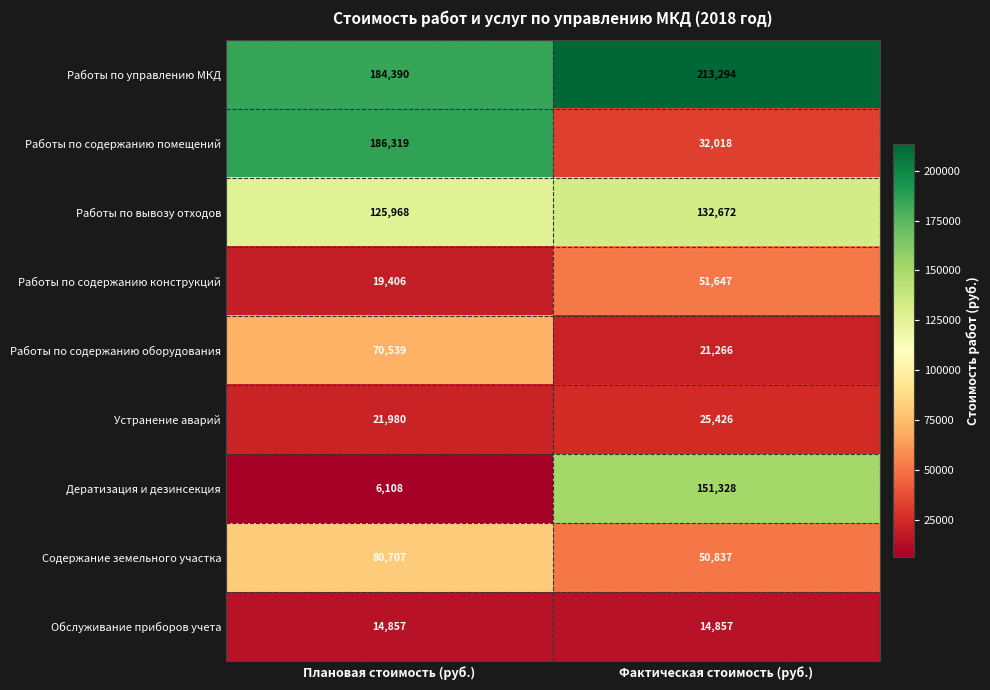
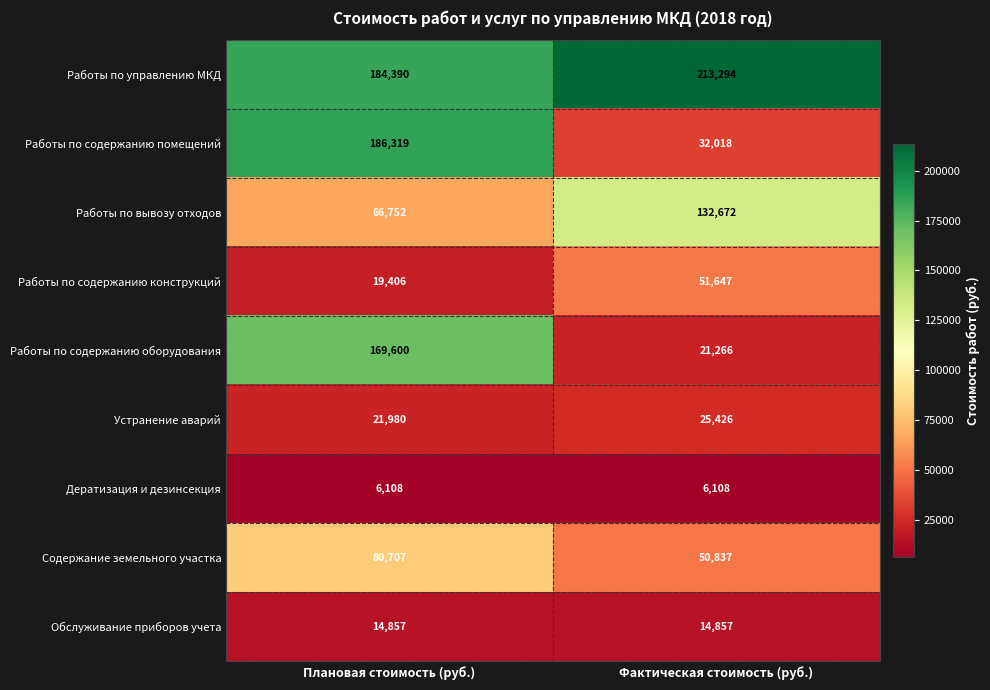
  {
    "Работы по управлению МКД": {
      "Плановая стоимость (руб.)": "184,390",
      "Фактическая стоимость (руб.)": "213,294"
    },
    "Работы по содержанию помещений": {
      "Плановая стоимость (руб.)": "186,319",
      "Фактическая стоимость (руб.)": "32,018"
    },
    "Работы по вывозу отходов": {
-     "Плановая стоимость (руб.)": "125,968",
+     "Плановая стоимость (руб.)": "66,752",
      "Фактическая стоимость (руб.)": "132,672"
    },
    "Работы по содержанию конструкций": {
      "Плановая стоимость (руб.)": "19,406",
      "Фактическая стоимость (руб.)": "51,647"
    },
    "Работы по содержанию оборудования": {
-     "Плановая стоимость (руб.)": "70,539",
+     "Плановая стоимость (руб.)": "169,600",
      "Фактическая стоимость (руб.)": "21,266"
    },
    "Устранение аварий": {
      "Плановая стоимость (руб.)": "21,980",
      "Фактическая стоимость (руб.)": "25,426"
    },
    "Дератизация и дезинсекция": {
      "Плановая стоимость (руб.)": "6,108",
-     "Фактическая стоимость (руб.)": "151,328"
+     "Фактическая стоимость (руб.)": "6,108"
    },
    "Содержание земельного участка": {
      "Плановая стоимость (руб.)": "80,707",
      "Фактическая стоимость (руб.)": "50,837"
    },
    "Обслуживание приборов учета": {
      "Плановая стоимость (руб.)": "14,857",
      "Фактическая стоимость (руб.)": "14,857"
    }
  }
